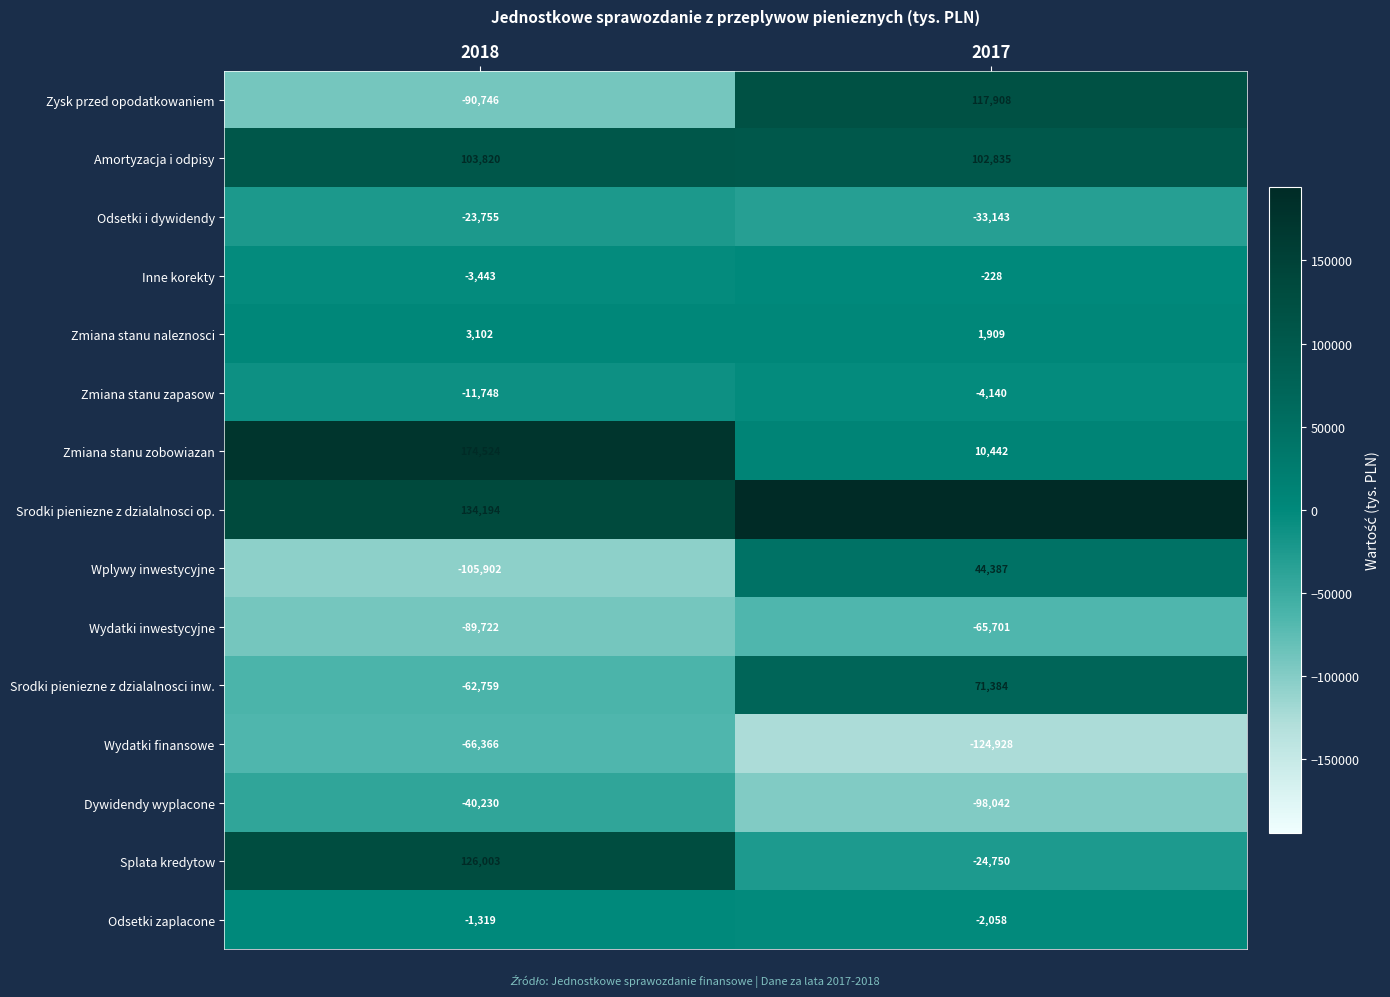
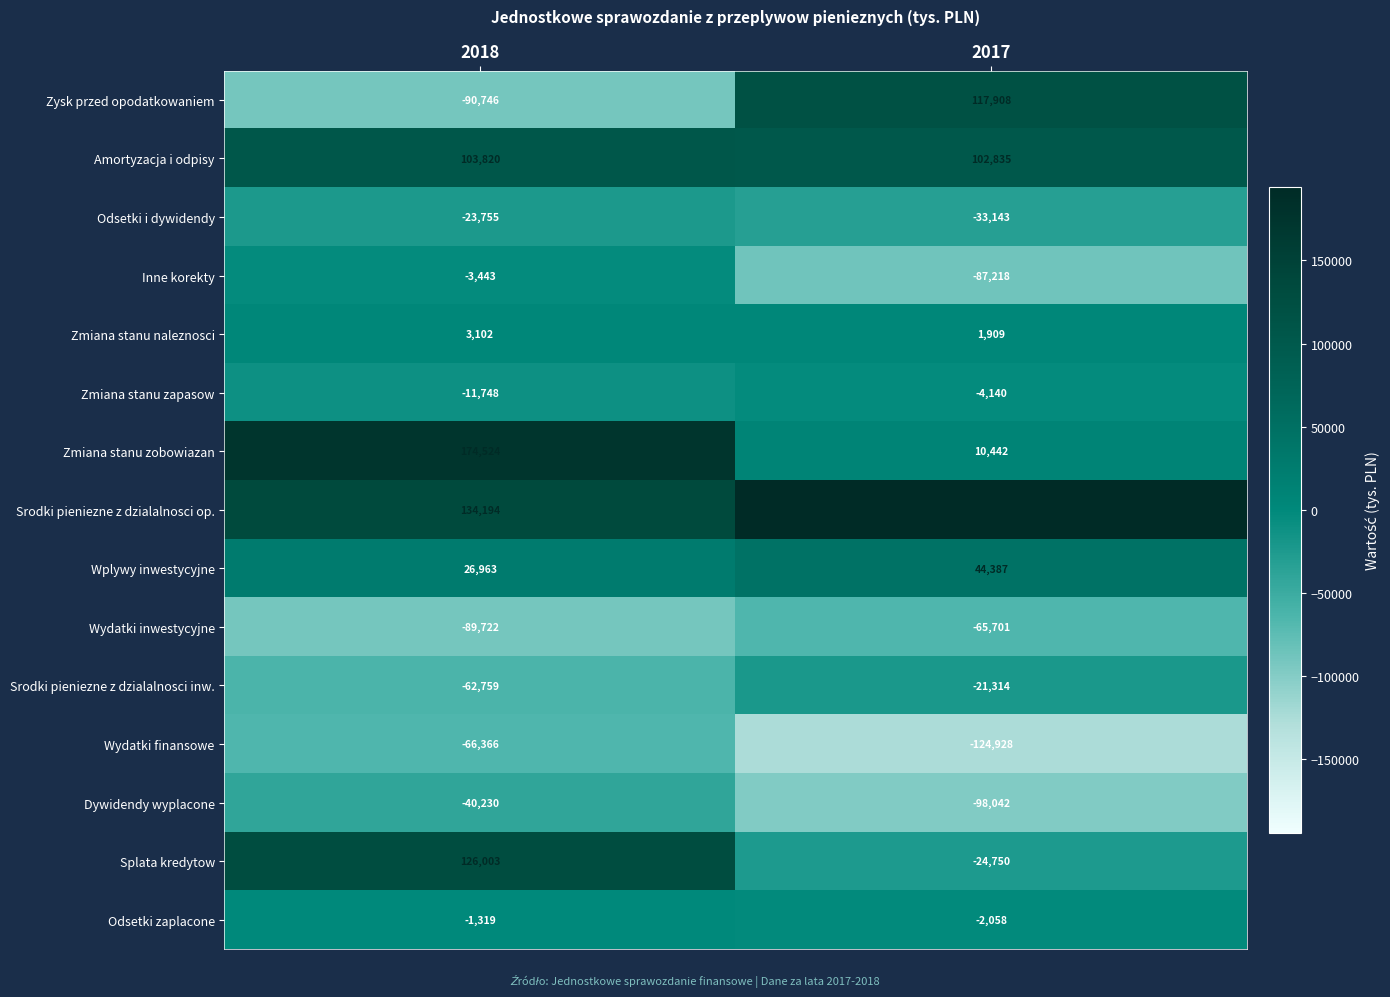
  {
    "Zysk przed opodatkowaniem": {
      "2018": "-90,746"
    },
    "Odsetki i dywidendy": {
      "2018": "-23,755",
      "2017": "-33,143"
    },
    "Inne korekty": {
      "2018": "-3,443",
-     "2017": "-228"
+     "2017": "-87,218"
    },
    "Zmiana stanu naleznosci": {
      "2018": "3,102",
      "2017": "1,909"
    },
    "Zmiana stanu zapasow": {
      "2018": "-11,748",
      "2017": "-4,140"
    },
    "Zmiana stanu zobowiazan": {
      "2017": "10,442"
    },
    "Wplywy inwestycyjne": {
-     "2018": "-105,902",
+     "2018": "26,963",
      "2017": "44,387"
    },
    "Wydatki inwestycyjne": {
      "2018": "-89,722",
      "2017": "-65,701"
    },
    "Srodki pieniezne z dzialalnosci inw.": {
      "2018": "-62,759",
-     "2017": "71,384"
+     "2017": "-21,314"
    },
    "Wydatki finansowe": {
      "2018": "-66,366",
      "2017": "-124,928"
    },
    "Dywidendy wyplacone": {
      "2018": "-40,230",
      "2017": "-98,042"
    },
    "Splata kredytow": {
      "2017": "-24,750"
    },
    "Odsetki zaplacone": {
      "2018": "-1,319",
      "2017": "-2,058"
    }
  }
